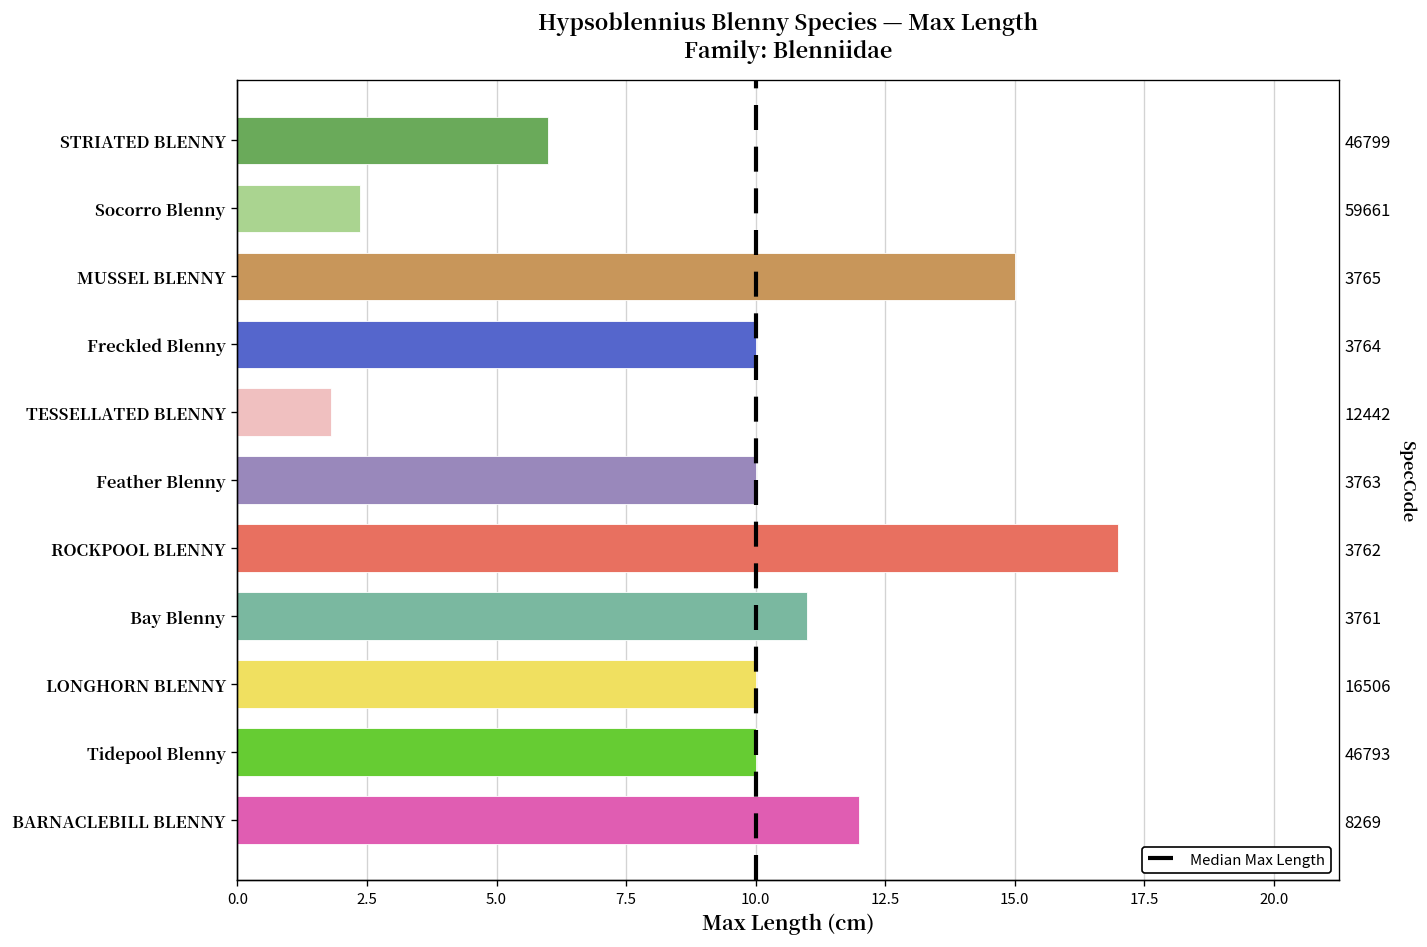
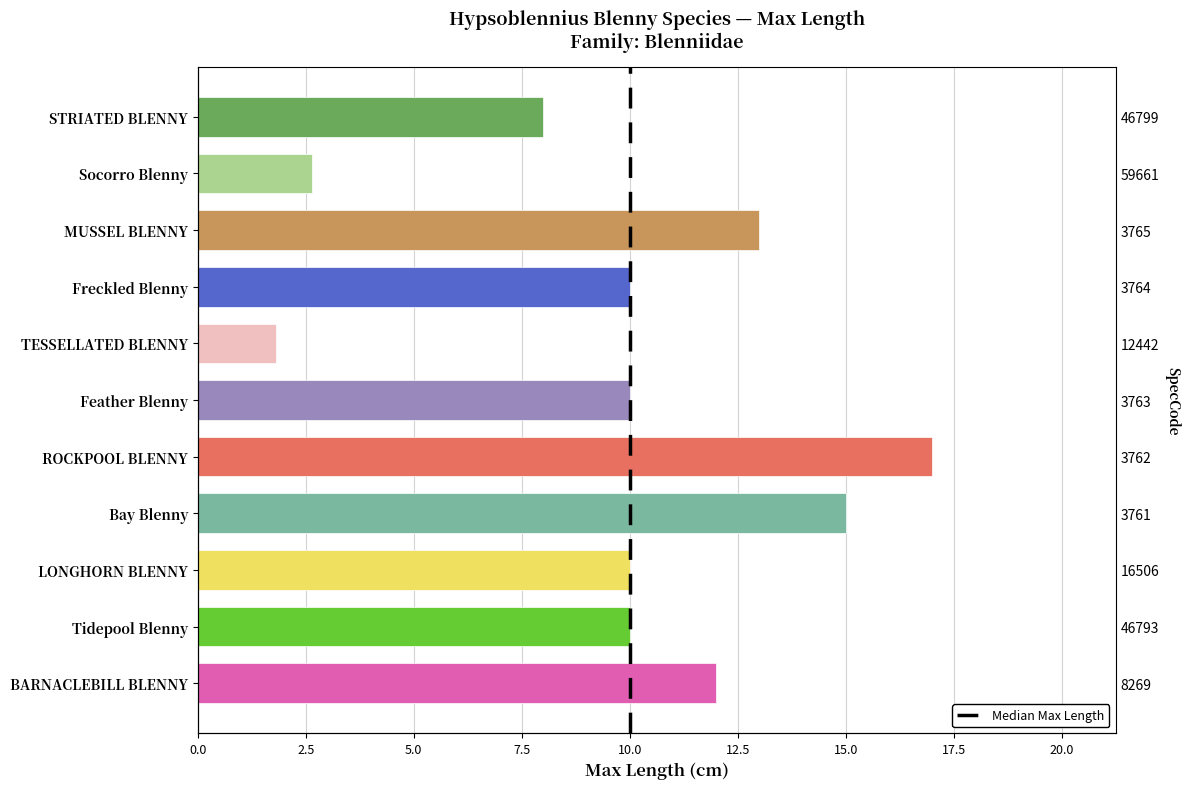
  {
-   "STRIATED BLENNY": 6,
-   "Socorro Blenny": 2.4,
-   "MUSSEL BLENNY": 15,
+   "STRIATED BLENNY": 8,
+   "Socorro Blenny": 2.6,
+   "MUSSEL BLENNY": 13,
    "Freckled Blenny": 10.0,
    "TESSELLATED BLENNY": 1.8,
    "Feather Blenny": 10.0,
    "ROCKPOOL BLENNY": 17.0,
-   "Bay Blenny": 11,
+   "Bay Blenny": 15,
    "LONGHORN BLENNY": 10.0,
    "Tidepool Blenny": 10.0,
    "BARNACLEBILL BLENNY": 12.0
  }
